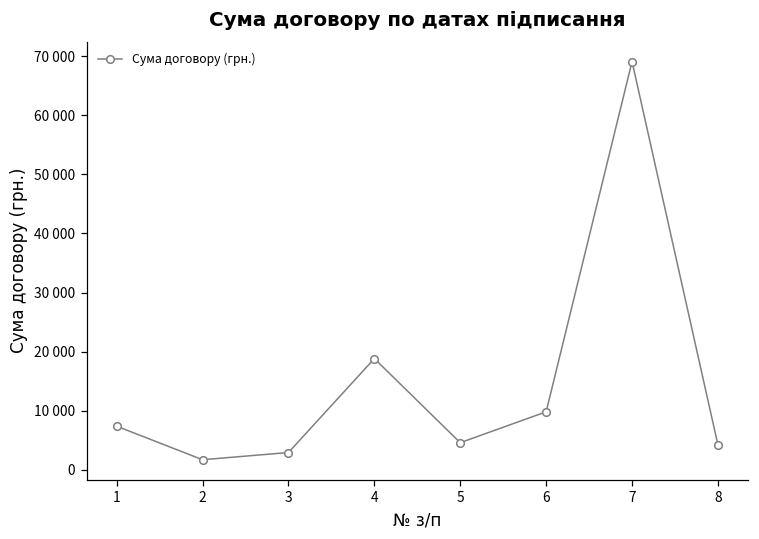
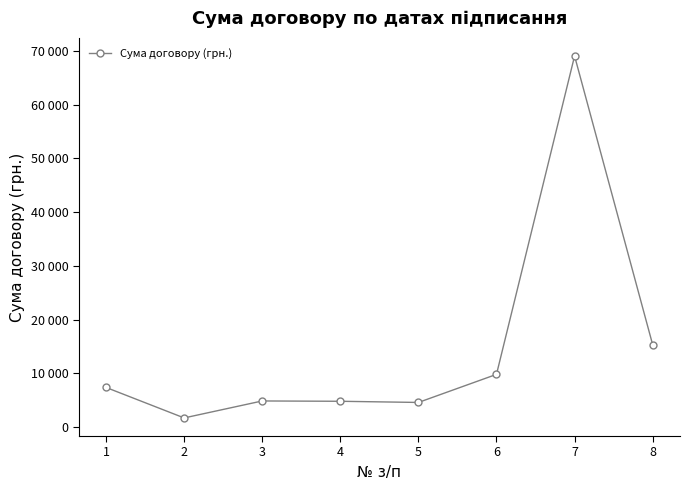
  {
    "1": 7000,
    "2": 2000,
-   "3": 3000,
-   "4": 19000,
+   "3": 5000,
+   "4": 5000,
    "5": 5000,
    "6": 10000,
    "7": 69000,
-   "8": 4000
+   "8": 15000
  }
